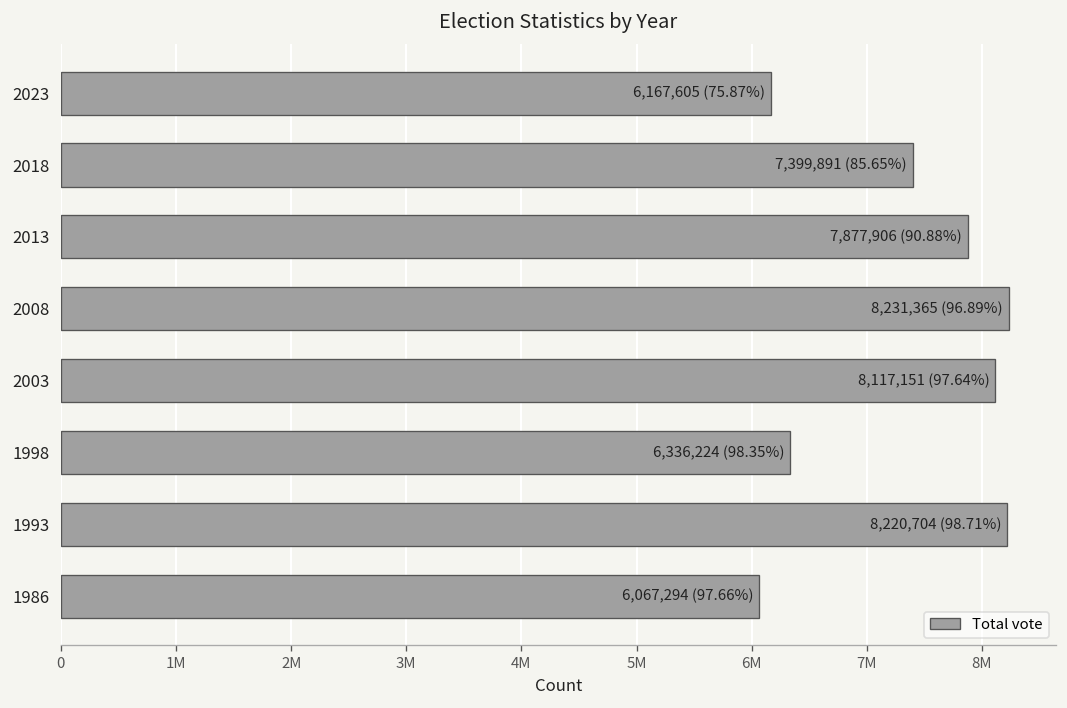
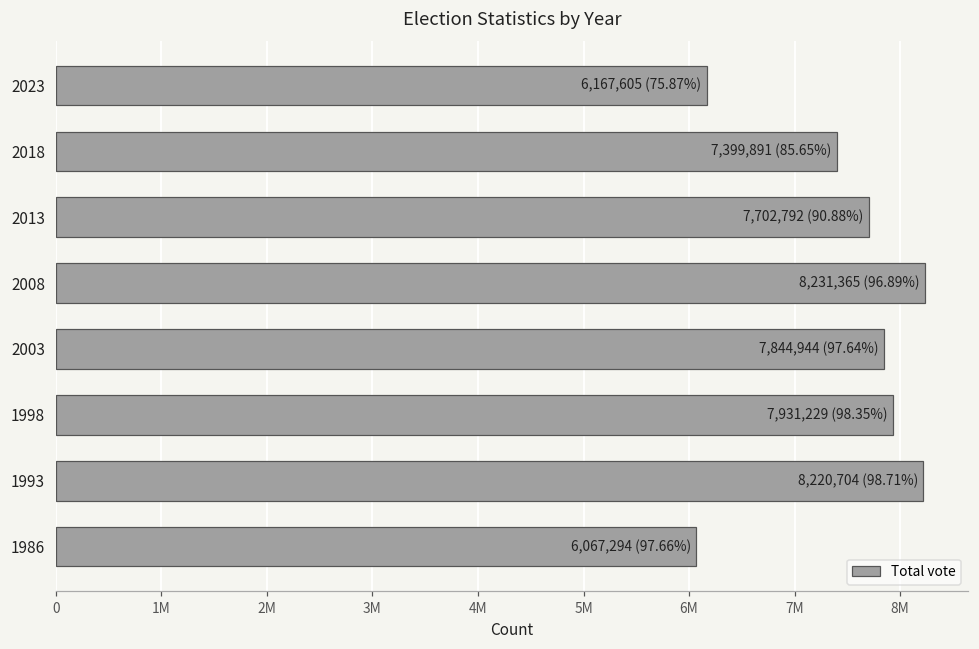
  {
    "2023": "6,167,605",
    "2018": "7,399,891",
-   "2013": "7,877,906",
+   "2013": "7,702,792",
    "2008": "8,231,365",
-   "2003": "8,117,151",
-   "1998": "6,336,224",
+   "2003": "7,844,944",
+   "1998": "7,931,229",
    "1993": "8,220,704",
    "1986": "6,067,294"
  }
